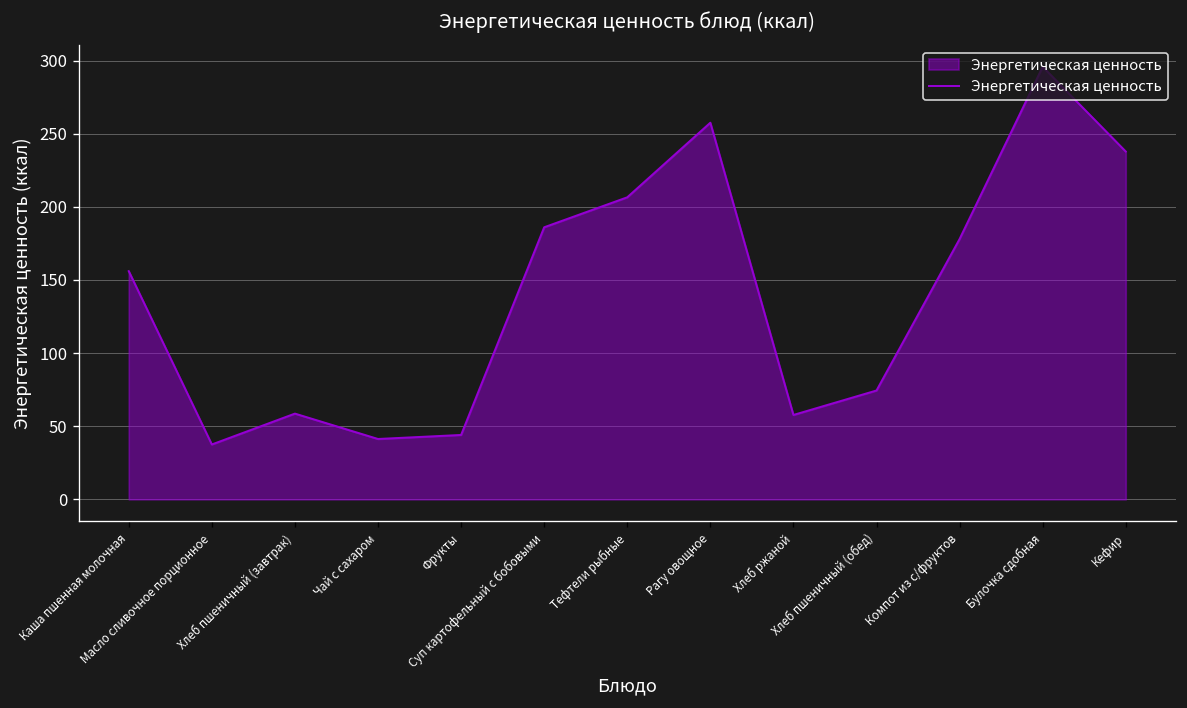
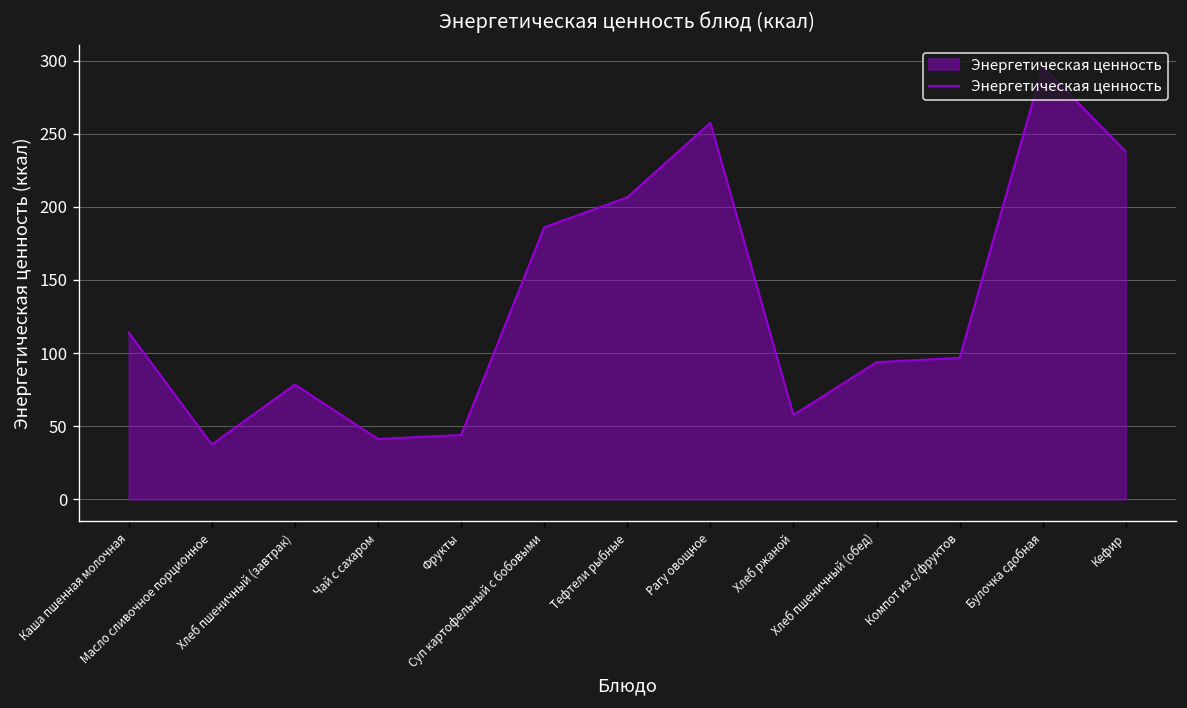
  {
-   "Каша пшенная молочная": 156,
+   "Каша пшенная молочная": 114,
    "Масло сливочное порционное": 38,
-   "Хлеб пшеничный (завтрак)": 59,
+   "Хлеб пшеничный (завтрак)": 79,
    "Чай с сахаром": 41,
    "Фрукты": 44,
    "Суп картофельный с бобовыми": 186,
    "Тефтели рыбные": 207,
    "Рагу овощное": 258,
    "Хлеб ржаной": 58,
-   "Хлеб пшеничный (обед)": 74,
-   "Компот из с/фруктов": 178,
+   "Хлеб пшеничный (обед)": 94,
+   "Компот из с/фруктов": 97,
    "Кефир": 238
  }
